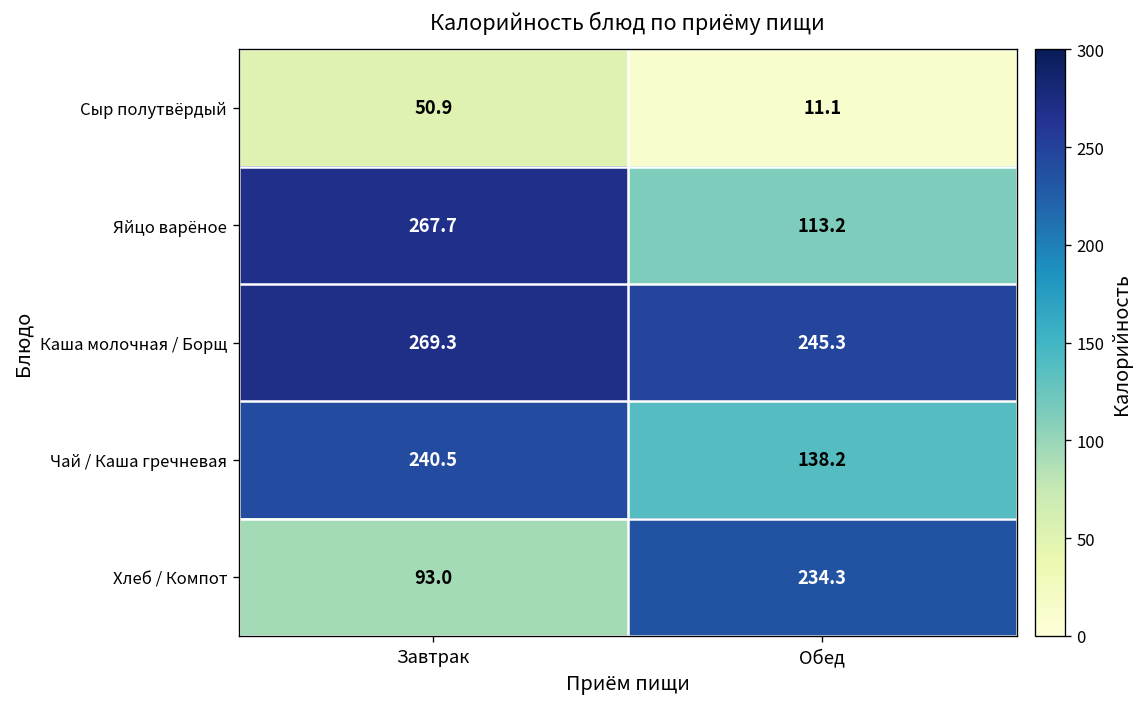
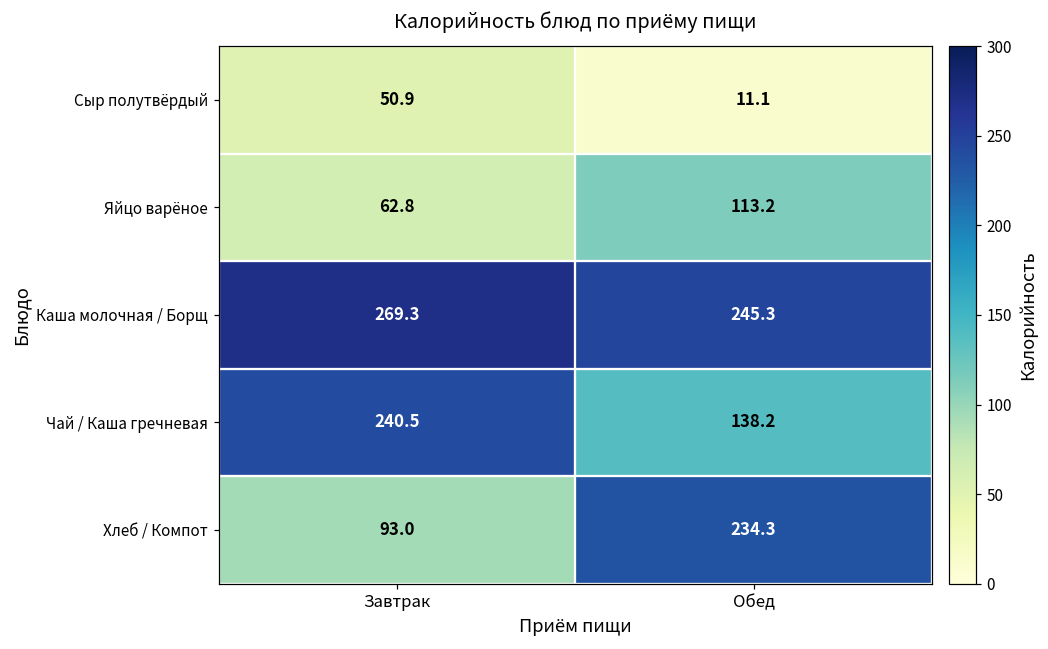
  {
    "Сыр полутвёрдый": {
      "Завтрак": 50.9,
      "Обед": 11.1
    },
    "Яйцо варёное": {
-     "Завтрак": 267.7,
+     "Завтрак": 62.8,
      "Обед": 113.2
    },
    "Каша молочная / Борщ": {
      "Завтрак": 269.3,
      "Обед": 245.3
    },
    "Чай / Каша гречневая": {
      "Завтрак": 240.5,
      "Обед": 138.2
    },
    "Хлеб / Компот": {
      "Завтрак": 93.0,
      "Обед": 234.3
    }
  }
